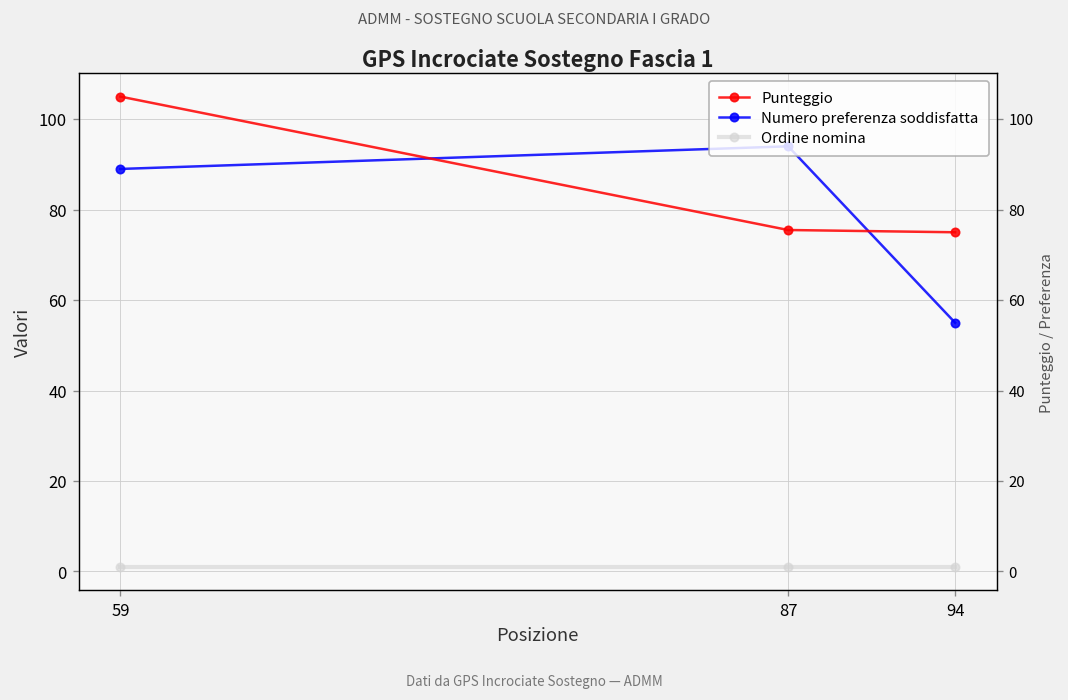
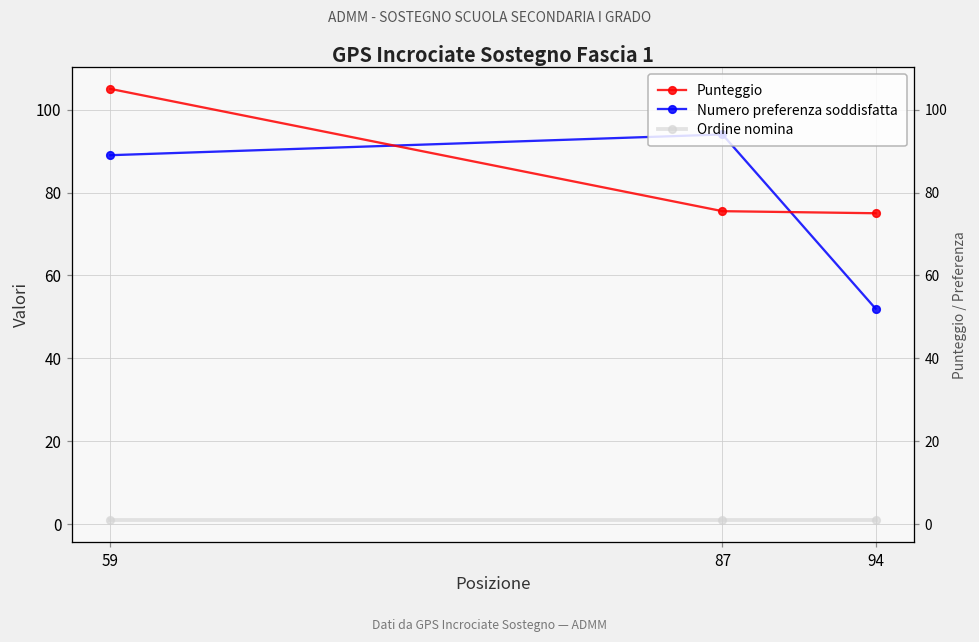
  {
    "Punteggio": {
      "59": 105,
      "87": 76,
      "94": 75
    },
    "Numero preferenza soddisfatta": {
      "59": 89,
-     "94": 55
+     "94": 52
    },
    "Ordine nomina": {
      "59": 1,
      "87": 1,
      "94": 1
    }
  }
